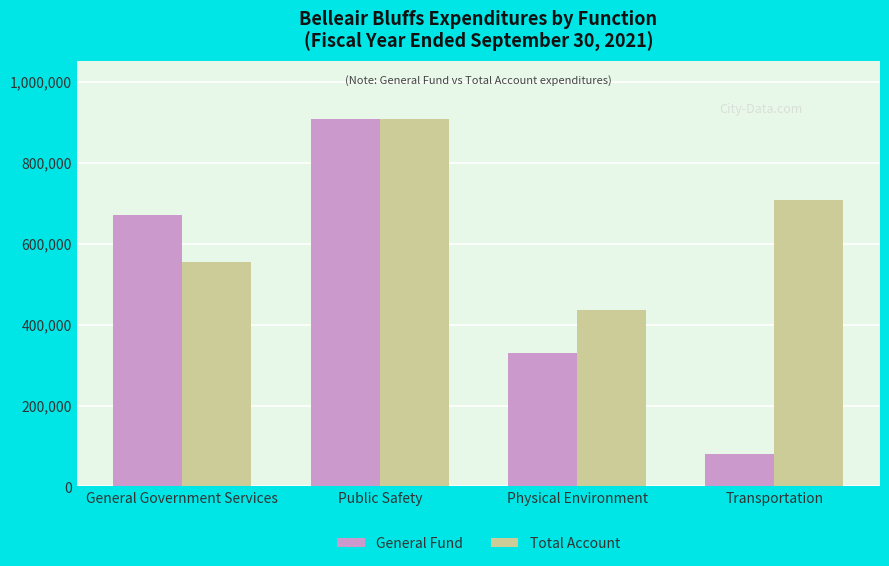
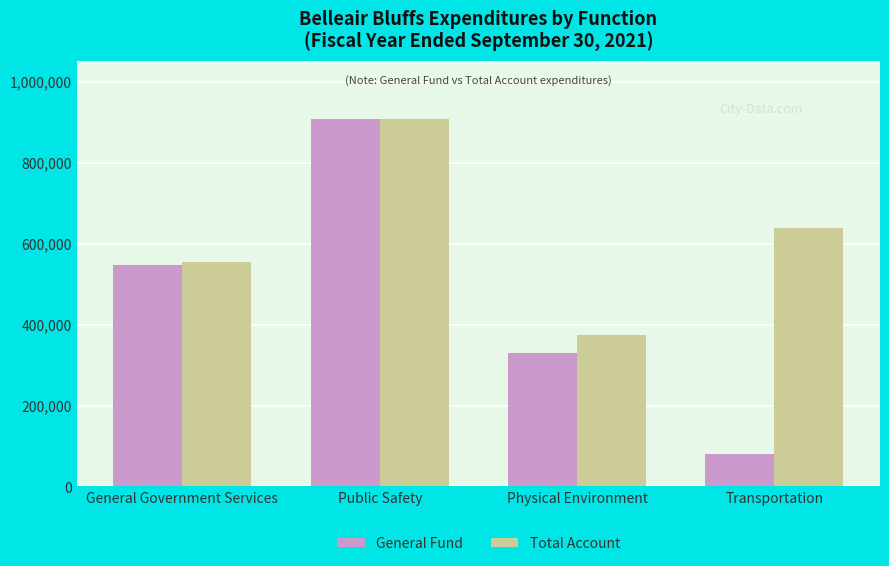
  {
    "General Fund": {
-     "General Government Services": "670,000",
+     "General Government Services": "550,000",
      "Public Safety": "910,000",
      "Physical Environment": "330,000",
      "Transportation": "80,000"
    },
    "Total Account": {
      "General Government Services": "560,000",
      "Public Safety": "910,000",
-     "Physical Environment": "440,000",
-     "Transportation": "710,000"
+     "Physical Environment": "370,000",
+     "Transportation": "640,000"
    }
  }
